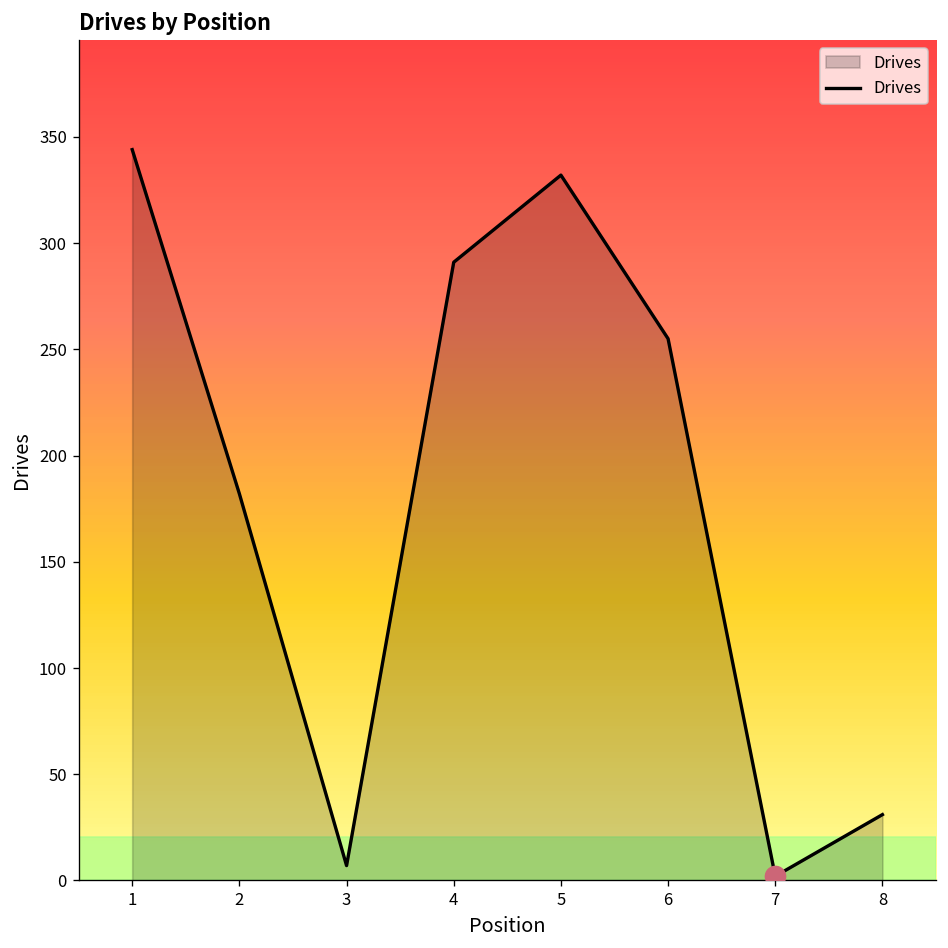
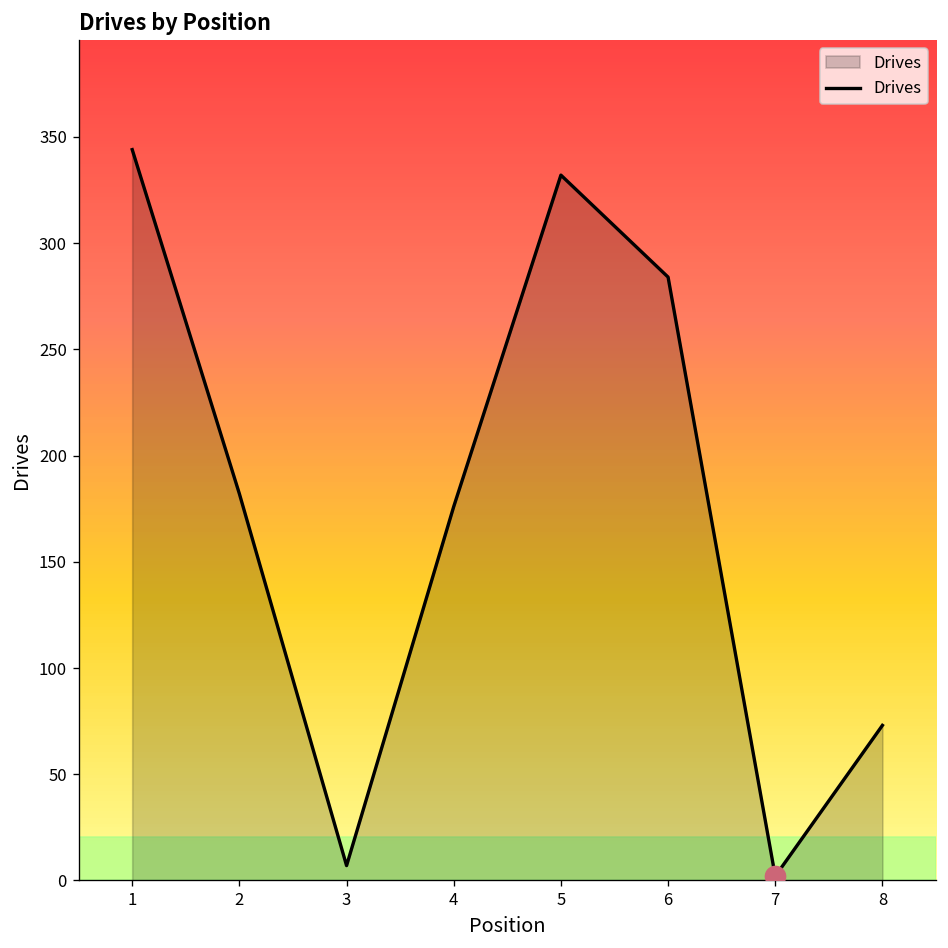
  {
    "Drives": {
      "1": 344,
      "2": 182,
-     "4": 291,
+     "4": 176,
      "5": 332,
-     "6": 255,
-     "8": 31
+     "6": 284,
+     "8": 73
    }
  }
